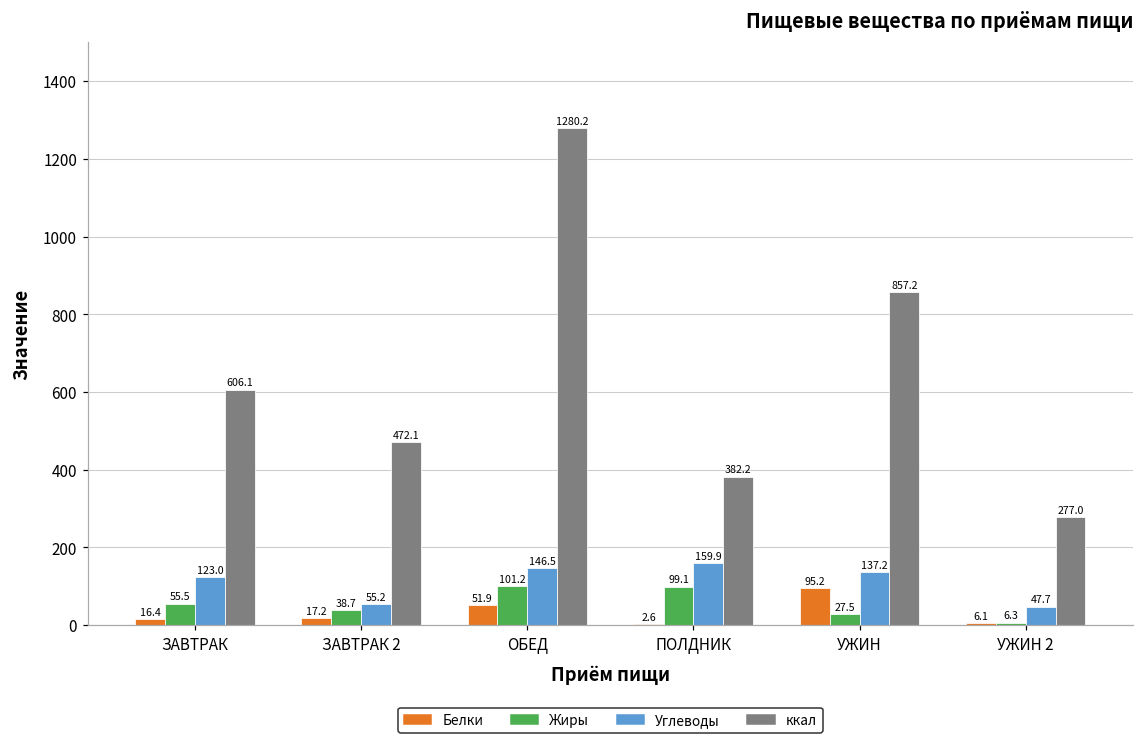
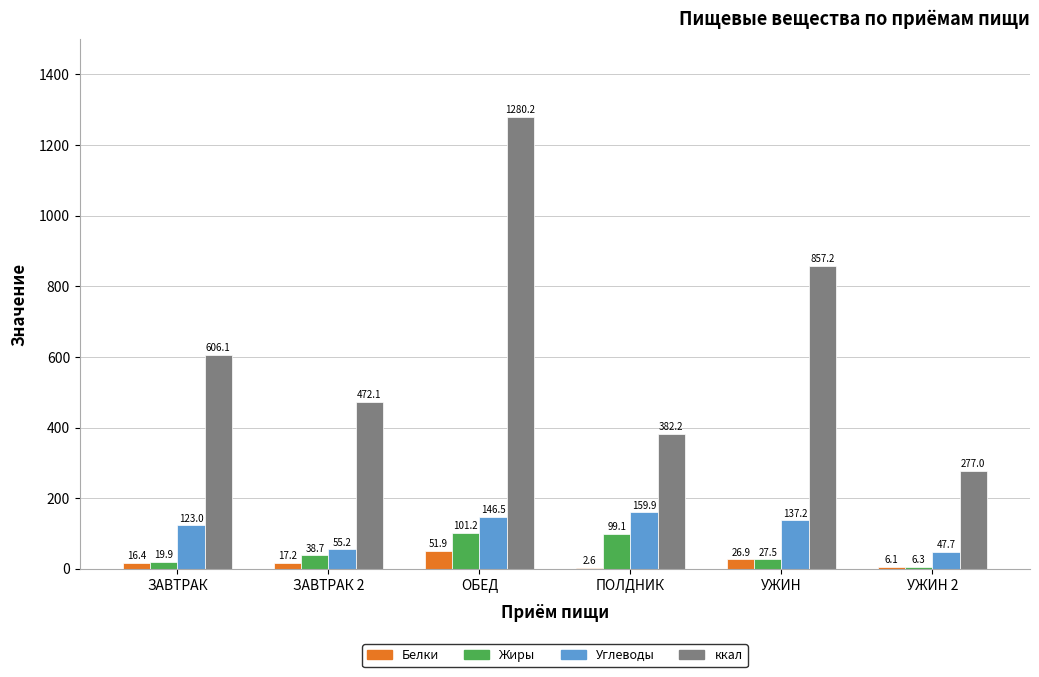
  {
    "Белки": {
      "ЗАВТРАК": 16.4,
      "ЗАВТРАК 2": 17.2,
      "ОБЕД": 51.9,
      "ПОЛДНИК": 2.6,
-     "УЖИН": 95.2,
+     "УЖИН": 26.9,
      "УЖИН 2": 6.1
    },
    "Жиры": {
-     "ЗАВТРАК": 55.5,
+     "ЗАВТРАК": 19.9,
      "ЗАВТРАК 2": 38.7,
      "ОБЕД": 101.2,
      "ПОЛДНИК": 99.1,
      "УЖИН": 27.5,
      "УЖИН 2": 6.3
    },
    "Углеводы": {
      "ЗАВТРАК": 123.0,
      "ЗАВТРАК 2": 55.2,
      "ОБЕД": 146.5,
      "ПОЛДНИК": 159.9,
      "УЖИН": 137.2,
      "УЖИН 2": 47.7
    },
    "ккал": {
      "ЗАВТРАК": 606.1,
      "ЗАВТРАК 2": 472.1,
      "ОБЕД": 1280.2,
      "ПОЛДНИК": 382.2,
      "УЖИН": 857.2,
      "УЖИН 2": 277.0
    }
  }
